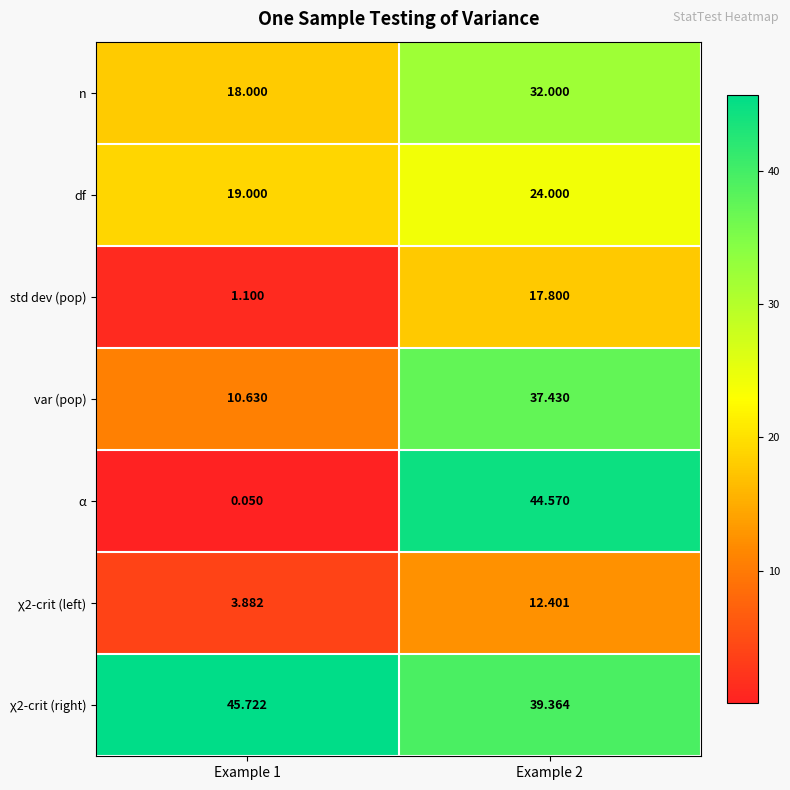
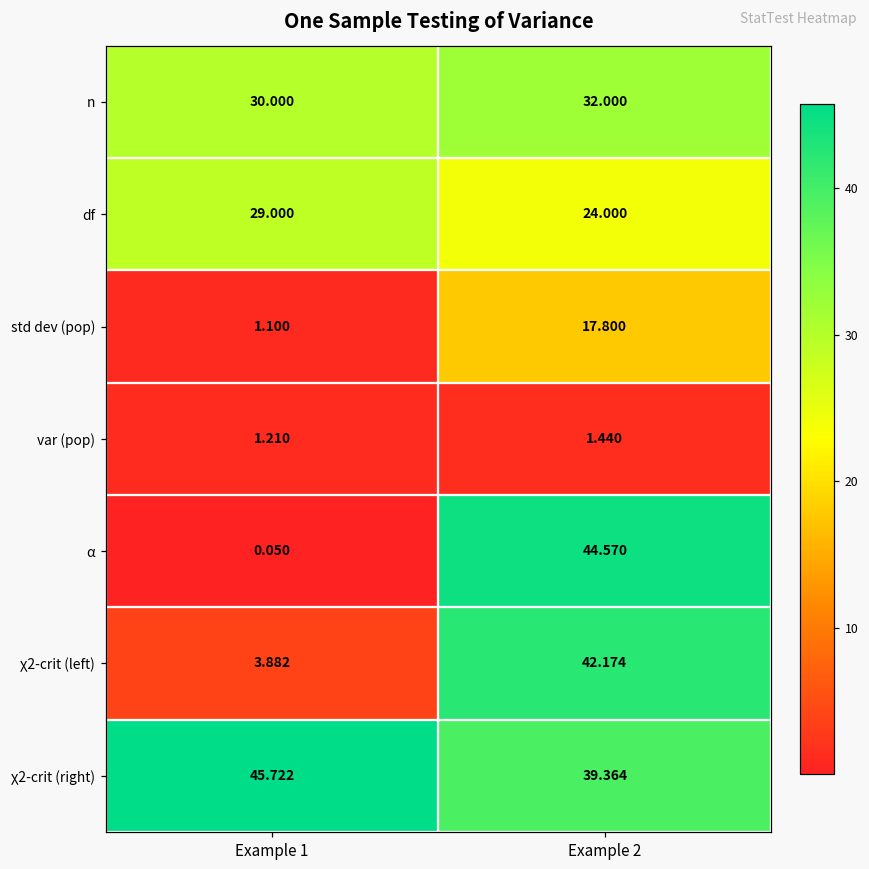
  {
    "n": {
-     "Example 1": 18.000,
+     "Example 1": 30.000,
      "Example 2": 32.000
    },
    "df": {
-     "Example 1": 19.000,
+     "Example 1": 29.000,
      "Example 2": 24.000
    },
    "std dev (pop)": {
      "Example 1": 1.100,
      "Example 2": 17.800
    },
    "var (pop)": {
-     "Example 1": 10.630,
-     "Example 2": 37.430
+     "Example 1": 1.210,
+     "Example 2": 1.440
    },
    "α": {
      "Example 1": 0.050,
      "Example 2": 44.570
    },
    "χ2-crit (left)": {
      "Example 1": 3.882,
-     "Example 2": 12.401
+     "Example 2": 42.174
    },
    "χ2-crit (right)": {
      "Example 1": 45.722,
      "Example 2": 39.364
    }
  }
